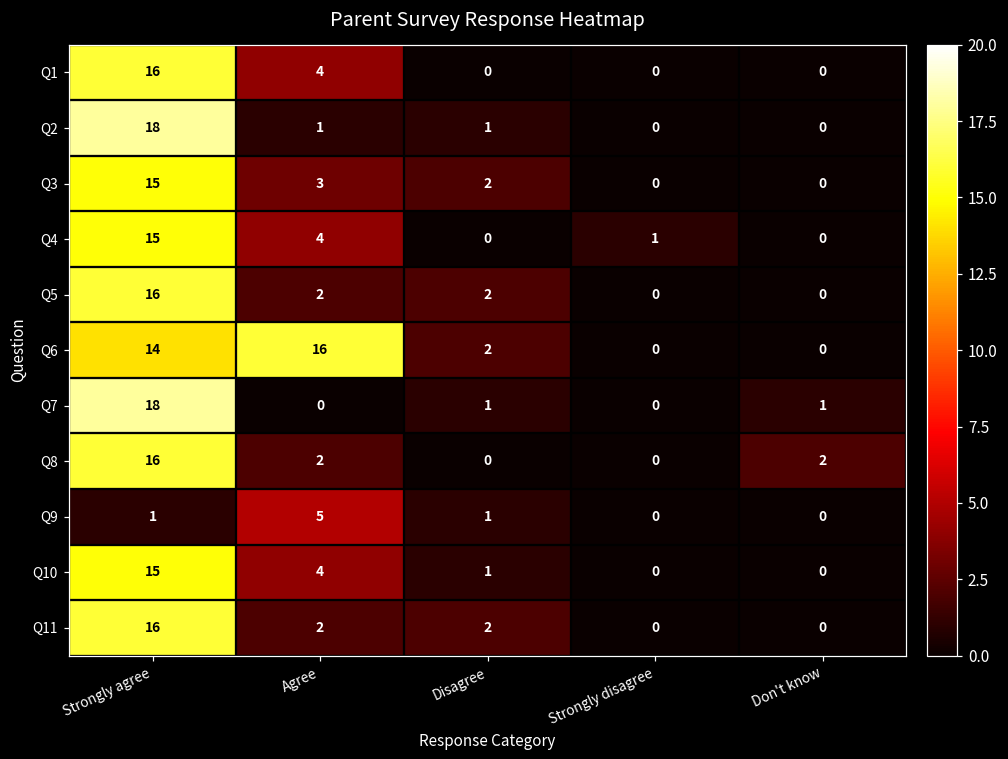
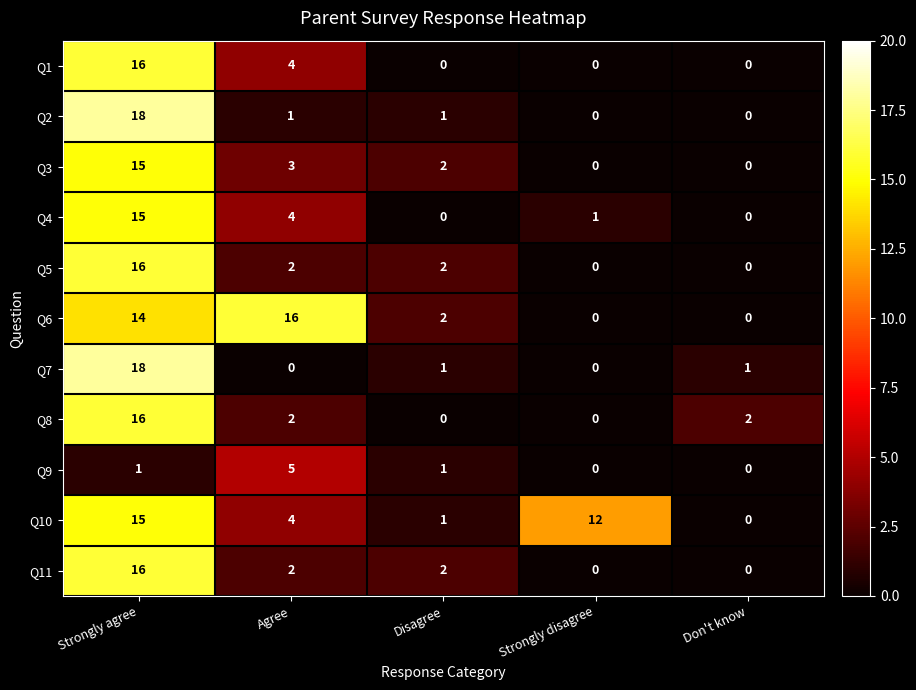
  {
    "Q1": {
      "Strongly agree": 16,
      "Agree": 4,
      "Disagree": 0,
      "Strongly disagree": 0,
      "Don't know": 0
    },
    "Q2": {
      "Strongly agree": 18,
      "Agree": 1,
      "Disagree": 1,
      "Strongly disagree": 0,
      "Don't know": 0
    },
    "Q3": {
      "Strongly agree": 15,
      "Agree": 3,
      "Disagree": 2,
      "Strongly disagree": 0,
      "Don't know": 0
    },
    "Q4": {
      "Strongly agree": 15,
      "Agree": 4,
      "Disagree": 0,
      "Strongly disagree": 1,
      "Don't know": 0
    },
    "Q5": {
      "Strongly agree": 16,
      "Agree": 2,
      "Disagree": 2,
      "Strongly disagree": 0,
      "Don't know": 0
    },
    "Q6": {
      "Strongly agree": 14,
      "Agree": 16,
      "Disagree": 2,
      "Strongly disagree": 0,
      "Don't know": 0
    },
    "Q7": {
      "Strongly agree": 18,
      "Agree": 0,
      "Disagree": 1,
      "Strongly disagree": 0,
      "Don't know": 1
    },
    "Q8": {
      "Strongly agree": 16,
      "Agree": 2,
      "Disagree": 0,
      "Strongly disagree": 0,
      "Don't know": 2
    },
    "Q9": {
      "Strongly agree": 1,
      "Agree": 5,
      "Disagree": 1,
      "Strongly disagree": 0,
      "Don't know": 0
    },
    "Q10": {
      "Strongly agree": 15,
      "Agree": 4,
      "Disagree": 1,
-     "Strongly disagree": 0,
+     "Strongly disagree": 12,
      "Don't know": 0
    },
    "Q11": {
      "Strongly agree": 16,
      "Agree": 2,
      "Disagree": 2,
      "Strongly disagree": 0,
      "Don't know": 0
    }
  }
